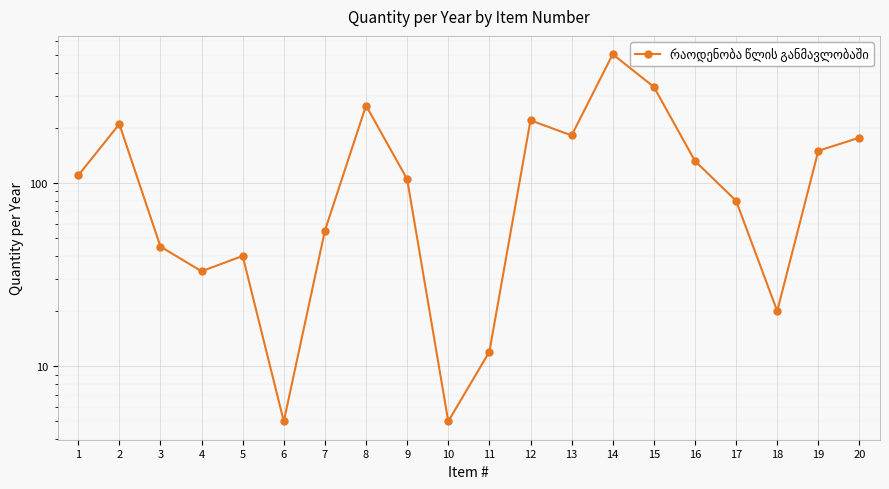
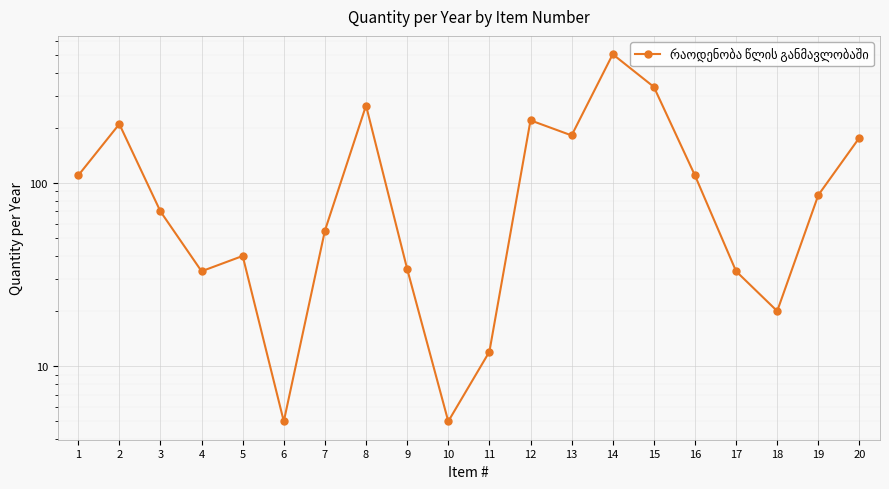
  {
    "1": 110,
    "2": 210,
-   "3": 45,
+   "3": 70,
    "4": 33,
    "5": 40,
    "6": 5,
    "7": 55,
    "8": 270,
-   "9": 110,
+   "9": 34,
    "10": 5,
    "11": 12,
    "12": 220,
    "13": 180,
    "14": 510,
    "15": 340,
-   "16": 130,
-   "17": 80,
+   "16": 110,
+   "17": 33,
    "18": 20,
-   "19": 150,
+   "19": 90,
    "20": 180
  }
